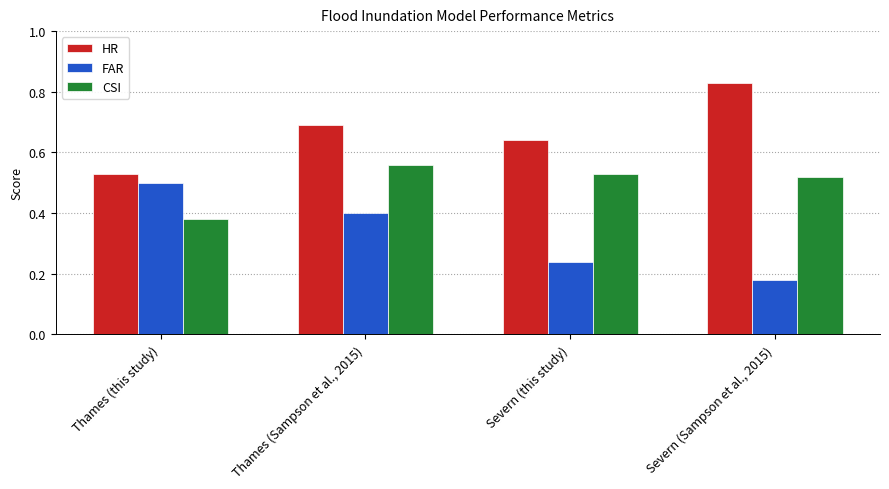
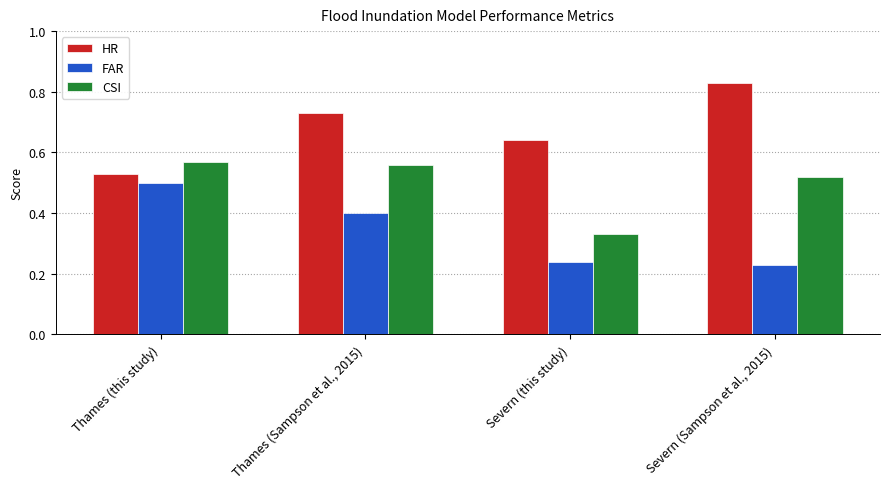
  {
    "HR": {
      "Thames (this study)": 0.53,
-     "Thames (Sampson et al., 2015)": 0.69,
+     "Thames (Sampson et al., 2015)": 0.73,
      "Severn (this study)": 0.64,
      "Severn (Sampson et al., 2015)": 0.83
    },
    "FAR": {
      "Thames (this study)": 0.50,
      "Thames (Sampson et al., 2015)": 0.40,
      "Severn (this study)": 0.24,
-     "Severn (Sampson et al., 2015)": 0.18
+     "Severn (Sampson et al., 2015)": 0.23
    },
    "CSI": {
-     "Thames (this study)": 0.38,
+     "Thames (this study)": 0.57,
      "Thames (Sampson et al., 2015)": 0.56,
-     "Severn (this study)": 0.53,
+     "Severn (this study)": 0.33,
      "Severn (Sampson et al., 2015)": 0.52
    }
  }
